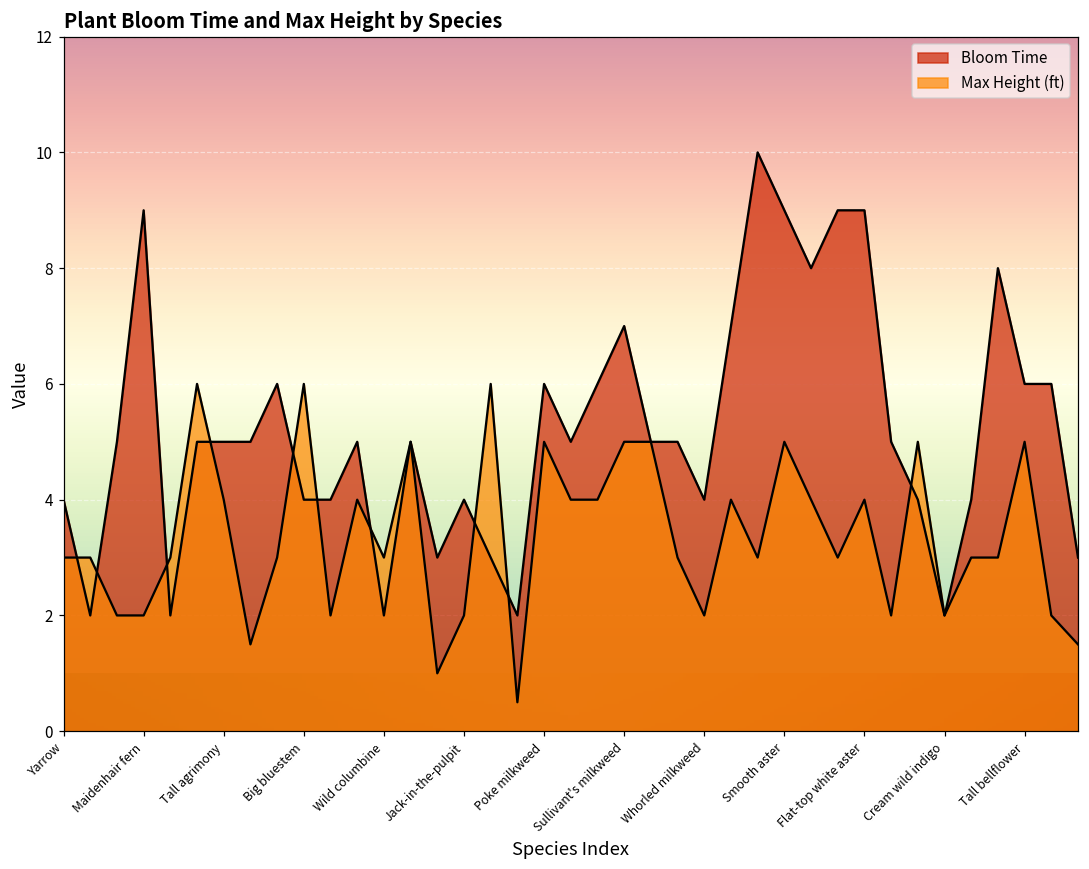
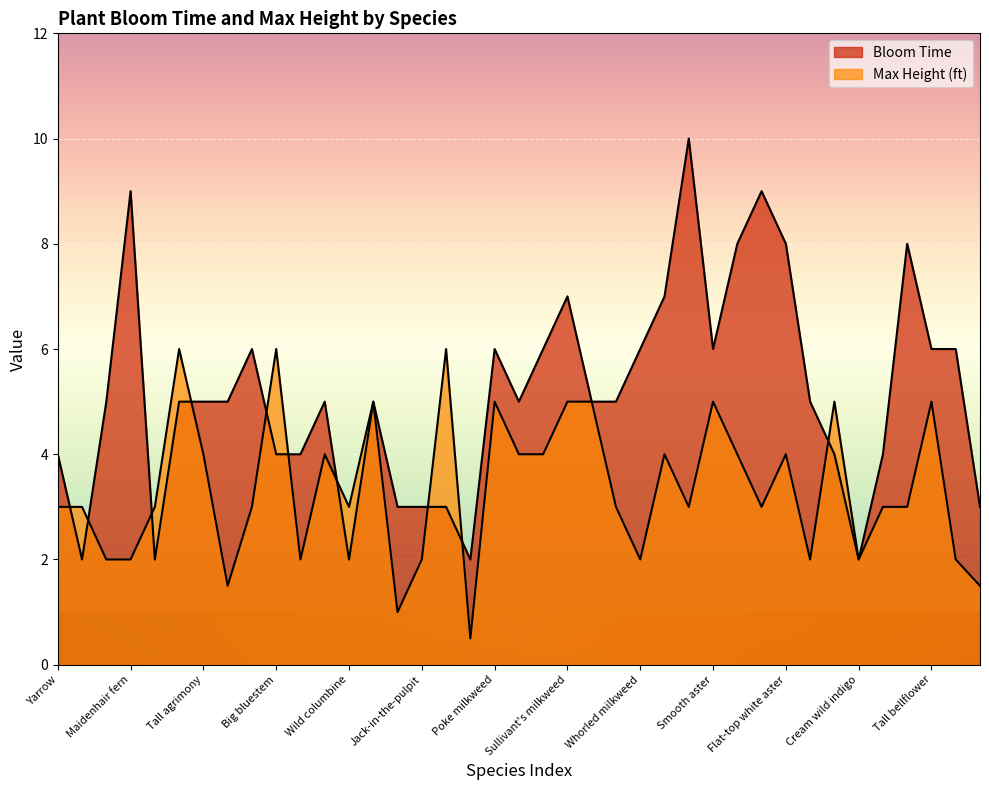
  {
    "Bloom Time": {
      "Yarrow": 4,
      "Maidenhair fern": 9,
      "Tall agrimony": 5,
      "Big bluestem": 4,
      "Wild columbine": 2,
-     "Jack-in-the-pulpit": 4,
+     "Jack-in-the-pulpit": 3,
      "Poke milkweed": 6,
      "Sullivant's milkweed": 7,
-     "Whorled milkweed": 4,
-     "Smooth aster": 9,
-     "Flat-top white aster": 9,
+     "Whorled milkweed": 6,
+     "Smooth aster": 6,
+     "Flat-top white aster": 8,
      "Tall bellflower": 6
    },
    "Max Height (ft)": {
      "Yarrow": 3,
      "Maidenhair fern": 2,
      "Tall agrimony": 4,
      "Big bluestem": 6,
      "Wild columbine": 3,
      "Jack-in-the-pulpit": 2,
      "Poke milkweed": 5,
      "Sullivant's milkweed": 5,
      "Whorled milkweed": 2,
      "Smooth aster": 5,
      "Flat-top white aster": 4,
      "Tall bellflower": 5
    }
  }
